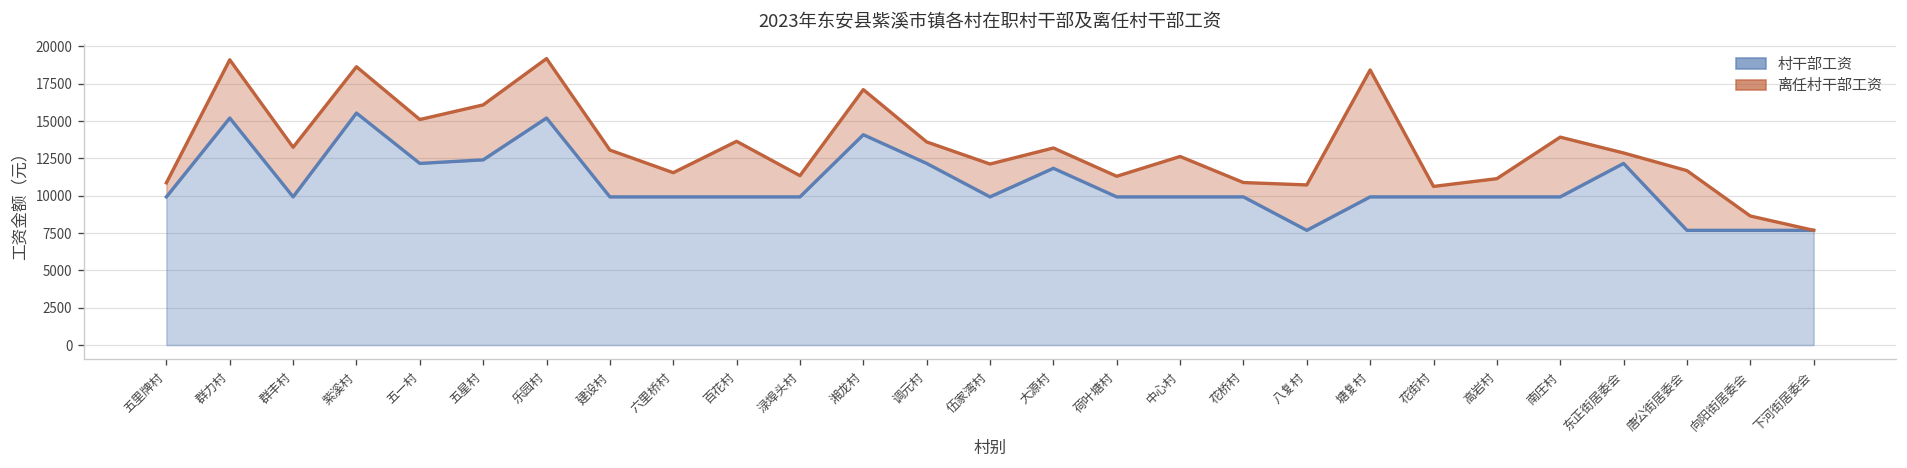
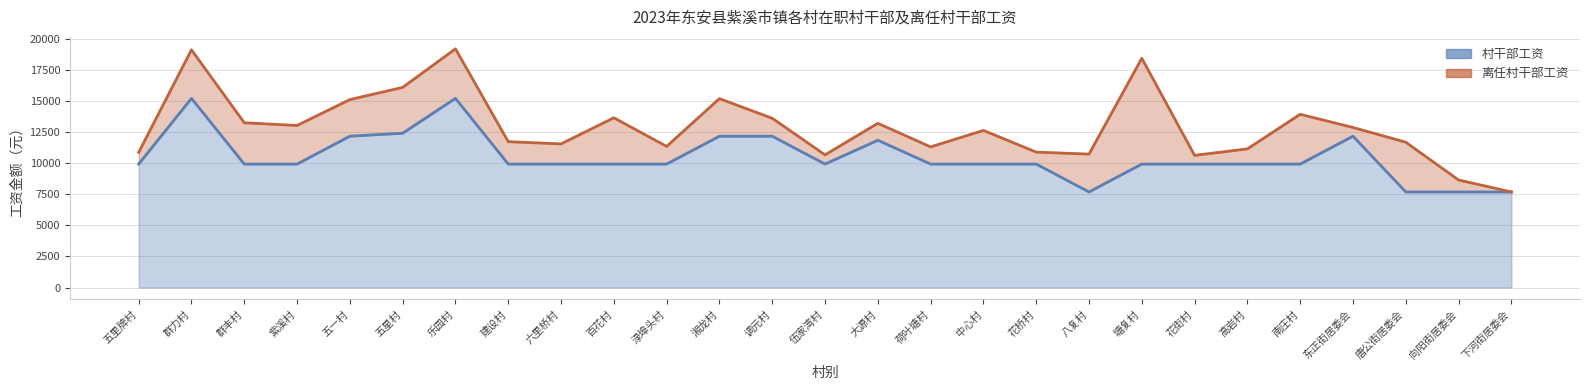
  {
    "村干部工资": {
      "五里牌村": 9900,
      "群力村": 15200,
      "群丰村": 9900,
-     "紫溪村": 15500,
+     "紫溪村": 9900,
      "五一村": 12200,
      "五星村": 12400,
      "乐园村": 15200,
      "建设村": 9900,
      "六里桥村": 9900,
      "百花村": 9900,
      "渌埠头村": 9900,
-     "湘龙村": 14100,
+     "湘龙村": 12200,
      "调元村": 12200,
      "伍家湾村": 9900,
      "大源村": 11800,
      "荷叶塘村": 9900,
      "中心村": 9900,
      "花桥村": 9900,
      "八复村": 7700,
      "塘复村": 9900,
      "花街村": 9900,
      "高岩村": 9900,
      "南庄村": 9900,
      "东正街居委会": 12200,
      "唐公街居委会": 7700,
      "向阳街居委会": 7700
    },
    "离任村干部工资": {
      "五里牌村": 900,
      "群力村": 3900,
      "群丰村": 3300,
      "紫溪村": 3100,
      "五一村": 2900,
      "五星村": 3700,
      "乐园村": 4000,
-     "建设村": 3100,
+     "建设村": 1800,
      "六里桥村": 1600,
      "百花村": 3700,
      "渌埠头村": 1400,
      "湘龙村": 3000,
      "调元村": 1400,
-     "伍家湾村": 2200,
+     "伍家湾村": 700,
      "大源村": 1400,
      "荷叶塘村": 1400,
      "中心村": 2700,
      "花桥村": 1000,
      "八复村": 3000,
      "塘复村": 8500,
      "花街村": 700,
      "高岩村": 1200,
      "南庄村": 4000,
      "东正街居委会": 700,
      "唐公街居委会": 4000,
      "向阳街居委会": 1000
    }
  }
